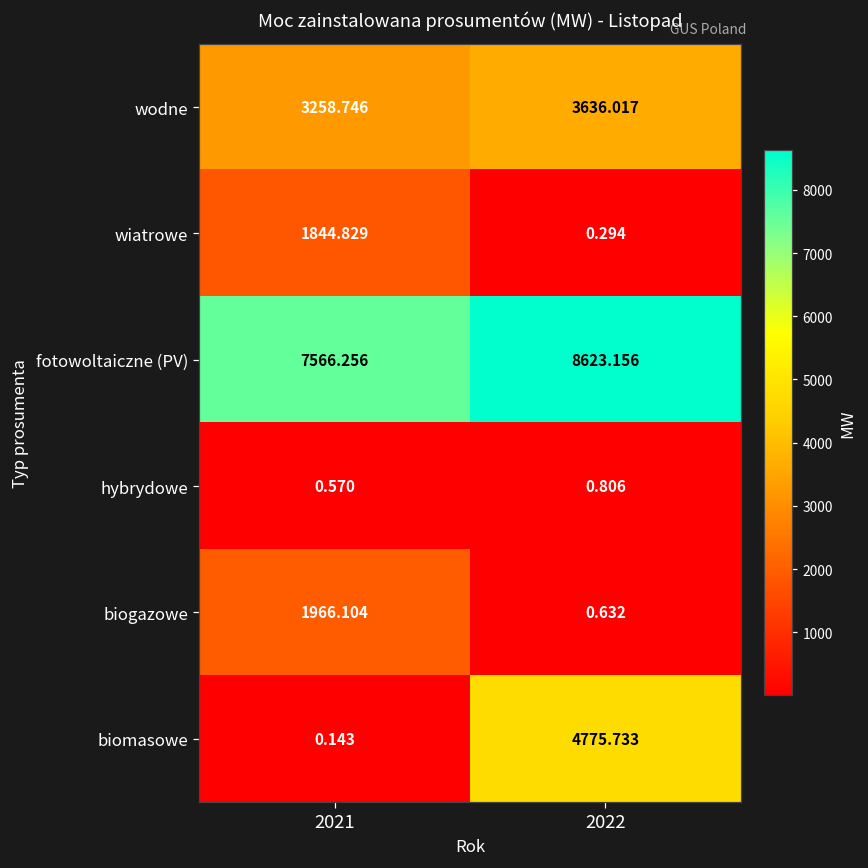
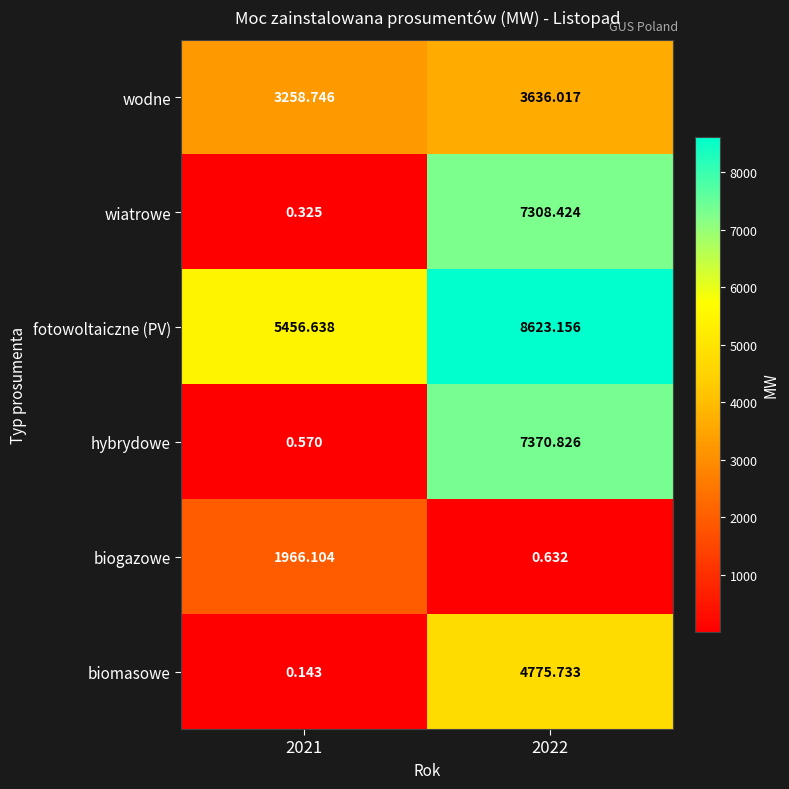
  {
    "wodne": {
      "2021": 3258.746,
      "2022": 3636.017
    },
    "wiatrowe": {
-     "2021": 1844.829,
-     "2022": 0.294
+     "2021": 0.325,
+     "2022": 7308.424
    },
    "fotowoltaiczne (PV)": {
-     "2021": 7566.256,
+     "2021": 5456.638,
      "2022": 8623.156
    },
    "hybrydowe": {
      "2021": 0.570,
-     "2022": 0.806
+     "2022": 7370.826
    },
    "biogazowe": {
      "2021": 1966.104,
      "2022": 0.632
    },
    "biomasowe": {
      "2021": 0.143,
      "2022": 4775.733
    }
  }
